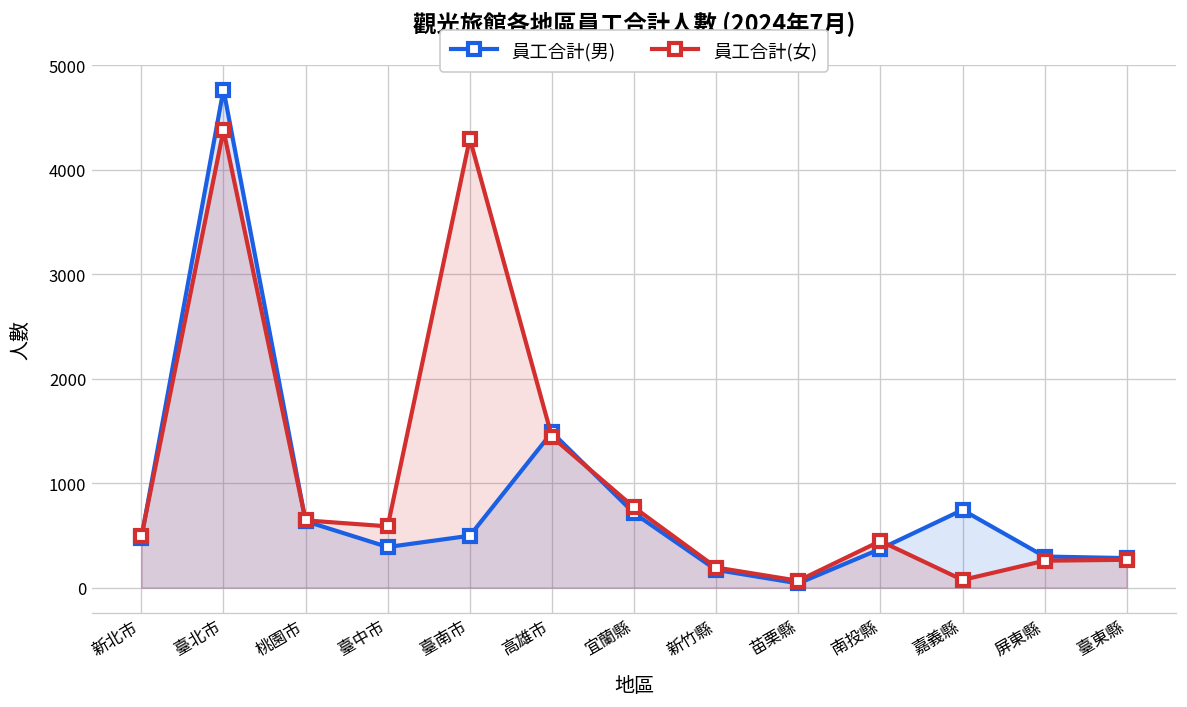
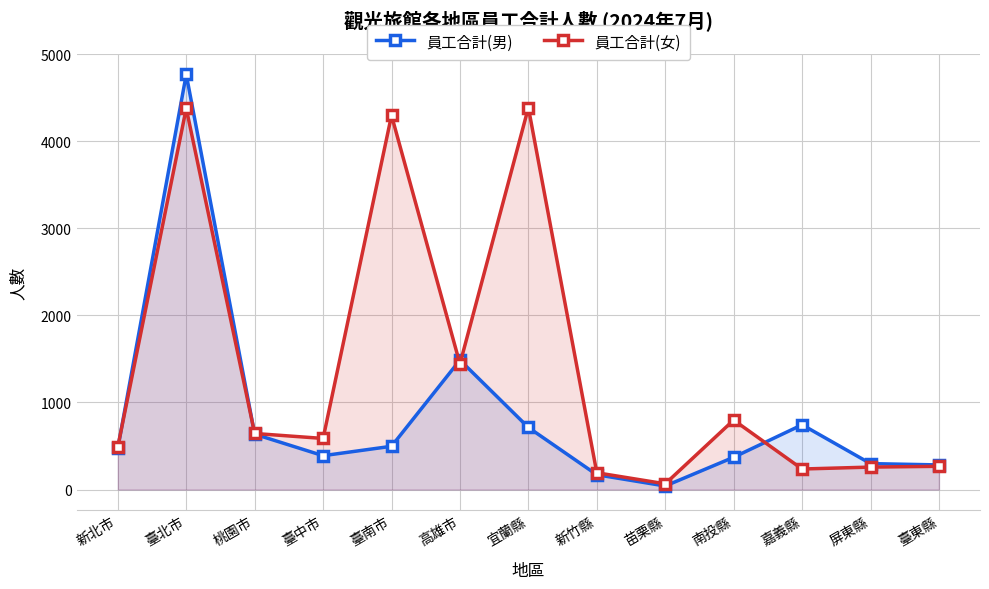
  {
    "員工合計(男)": {
      "臺北市": 4800,
      "臺中市": 400,
      "臺南市": 500,
      "高雄市": 1500,
      "宜蘭縣": 700,
      "南投縣": 400,
      "嘉義縣": 700,
      "屏東縣": 300
    },
    "員工合計(女)": {
      "臺北市": 4400,
      "臺中市": 600,
      "臺南市": 4300,
      "高雄市": 1400,
-     "宜蘭縣": 800,
-     "南投縣": 400,
-     "嘉義縣": 100,
+     "宜蘭縣": 4400,
+     "南投縣": 800,
+     "嘉義縣": 200,
      "屏東縣": 300
    }
  }
